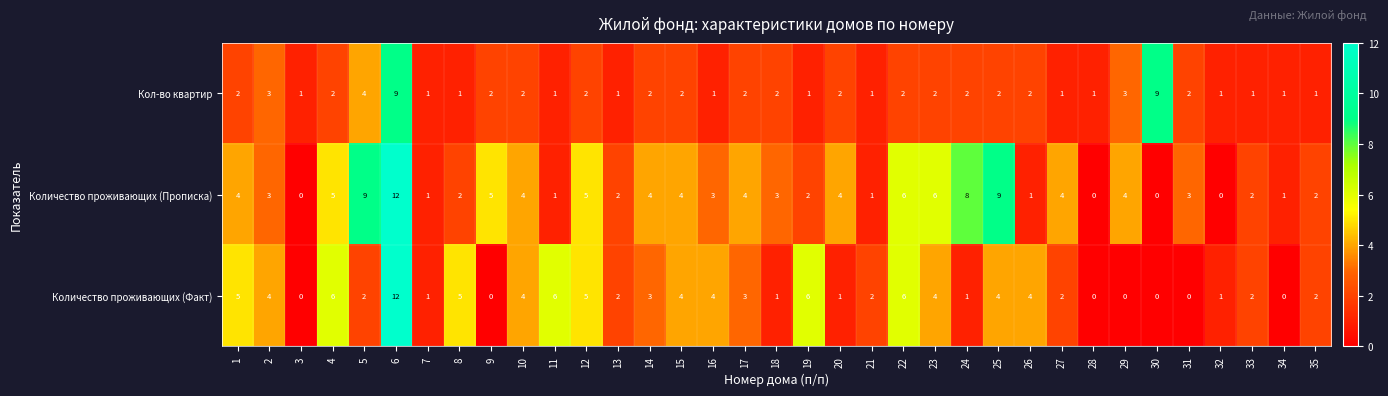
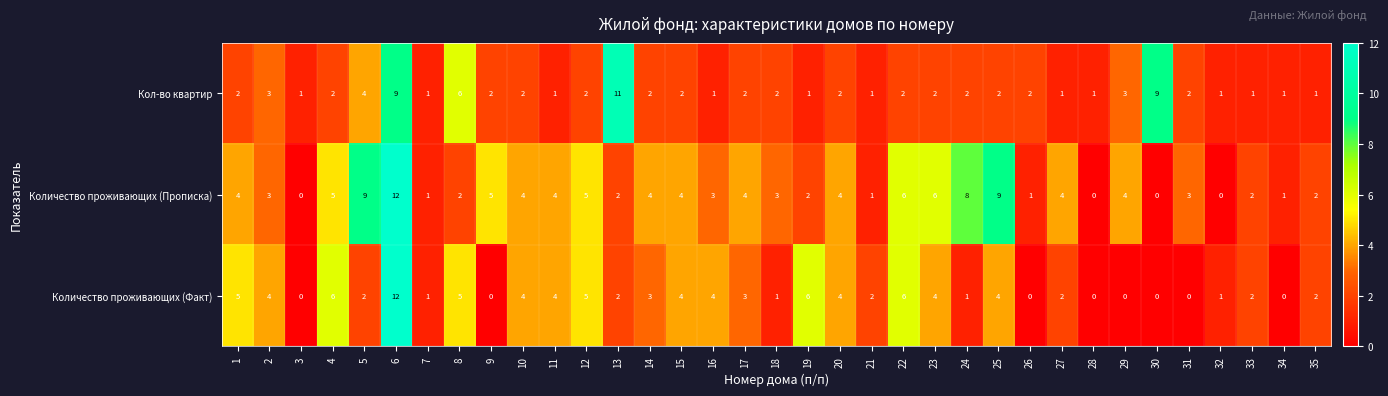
  {
    "Кол-во квартир": {
      "1": 2,
      "2": 3,
      "3": 1,
      "4": 2,
      "5": 4,
      "6": 9,
      "7": 1,
-     "8": 1,
+     "8": 6,
      "9": 2,
      "10": 2,
      "11": 1,
      "12": 2,
-     "13": 1,
+     "13": 11,
      "14": 2,
      "15": 2,
      "16": 1,
      "17": 2,
      "18": 2,
      "19": 1,
      "20": 2,
      "21": 1,
      "22": 2,
      "23": 2,
      "24": 2,
      "25": 2,
      "26": 2,
      "27": 1,
      "28": 1,
      "29": 3,
      "30": 9,
      "31": 2,
      "32": 1,
      "33": 1,
      "34": 1,
      "35": 1
    },
    "Количество проживающих (Прописка)": {
      "1": 4,
      "2": 3,
      "3": 0,
      "4": 5,
      "5": 9,
      "6": 12,
      "7": 1,
      "8": 2,
      "9": 5,
      "10": 4,
-     "11": 1,
+     "11": 4,
      "12": 5,
      "13": 2,
      "14": 4,
      "15": 4,
      "16": 3,
      "17": 4,
      "18": 3,
      "19": 2,
      "20": 4,
      "21": 1,
      "22": 6,
      "23": 6,
      "24": 8,
      "25": 9,
      "26": 1,
      "27": 4,
      "28": 0,
      "29": 4,
      "30": 0,
      "31": 3,
      "32": 0,
      "33": 2,
      "34": 1,
      "35": 2
    },
    "Количество проживающих (Факт)": {
      "1": 5,
      "2": 4,
      "3": 0,
      "4": 6,
      "5": 2,
      "6": 12,
      "7": 1,
      "8": 5,
      "9": 0,
      "10": 4,
-     "11": 6,
+     "11": 4,
      "12": 5,
      "13": 2,
      "14": 3,
      "15": 4,
      "16": 4,
      "17": 3,
      "18": 1,
      "19": 6,
-     "20": 1,
+     "20": 4,
      "21": 2,
      "22": 6,
      "23": 4,
      "24": 1,
      "25": 4,
-     "26": 4,
+     "26": 0,
      "27": 2,
      "28": 0,
      "29": 0,
      "30": 0,
      "31": 0,
      "32": 1,
      "33": 2,
      "34": 0,
      "35": 2
    }
  }
